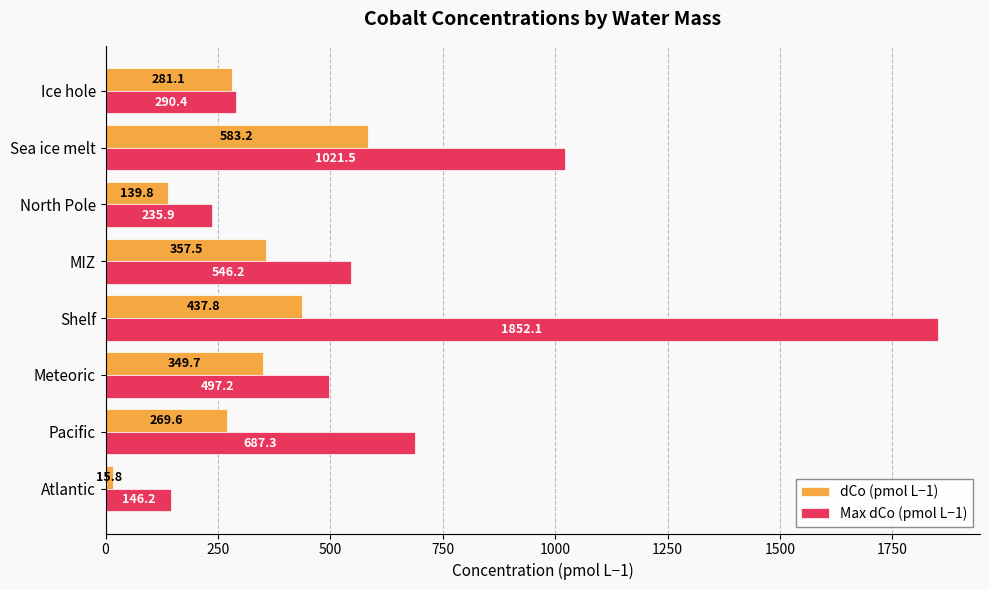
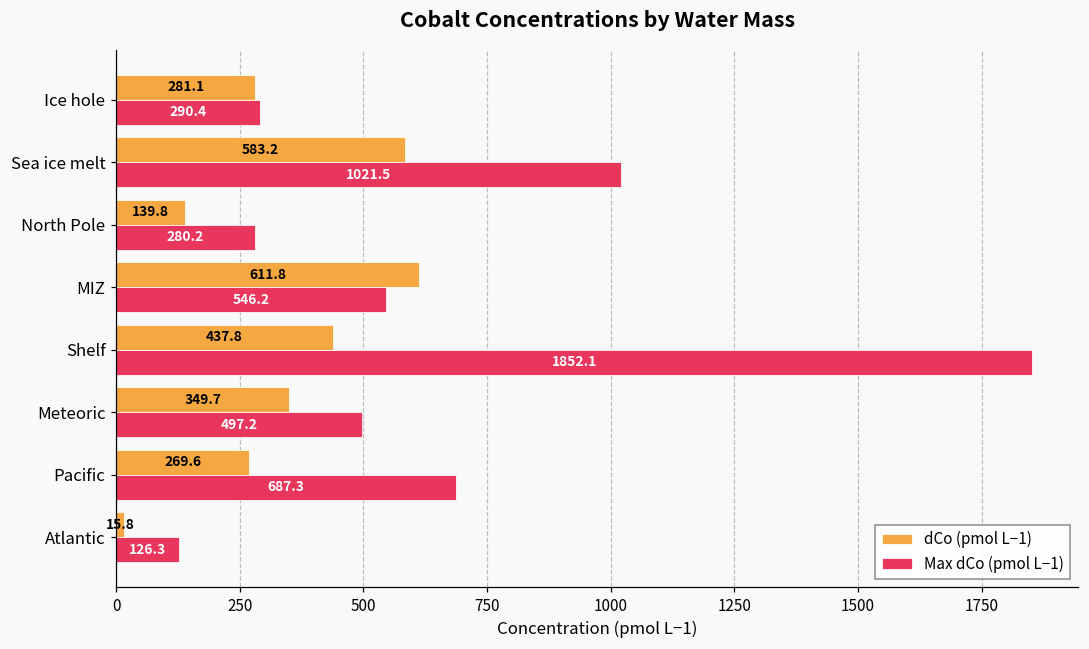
  {
    "dCo (pmol L−1)": {
      "Ice hole": 281.1,
      "Sea ice melt": 583.2,
      "North Pole": 139.8,
-     "MIZ": 357.5,
+     "MIZ": 611.8,
      "Shelf": 437.8,
      "Meteoric": 349.7,
      "Pacific": 269.6,
      "Atlantic": 15.8
    },
    "Max dCo (pmol L−1)": {
      "Ice hole": 290.4,
      "Sea ice melt": 1021.5,
-     "North Pole": 235.9,
+     "North Pole": 280.2,
      "MIZ": 546.2,
      "Shelf": 1852.1,
      "Meteoric": 497.2,
      "Pacific": 687.3,
-     "Atlantic": 146.2
+     "Atlantic": 126.3
    }
  }
